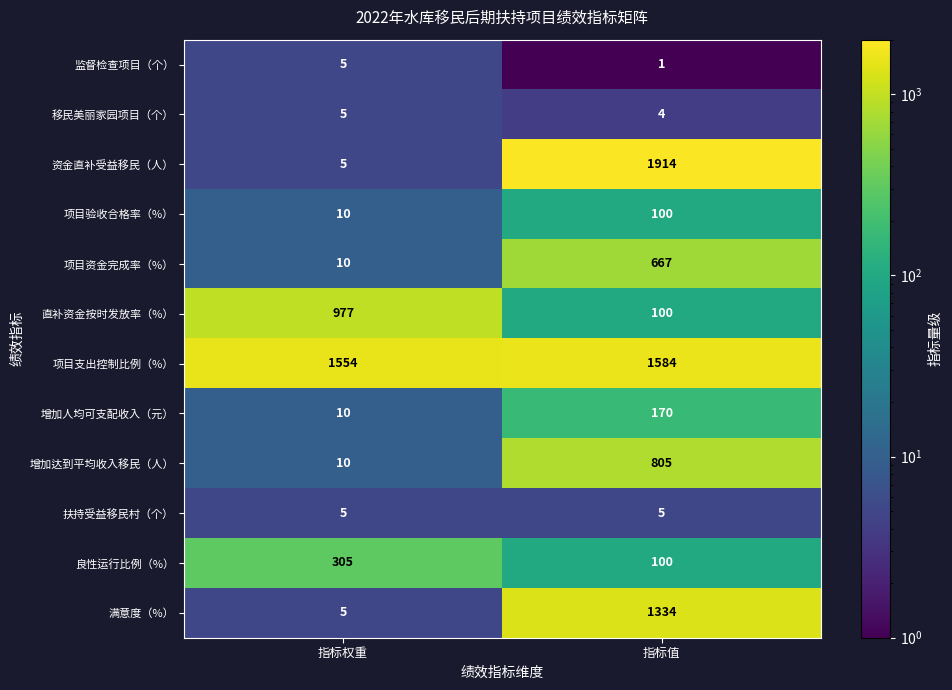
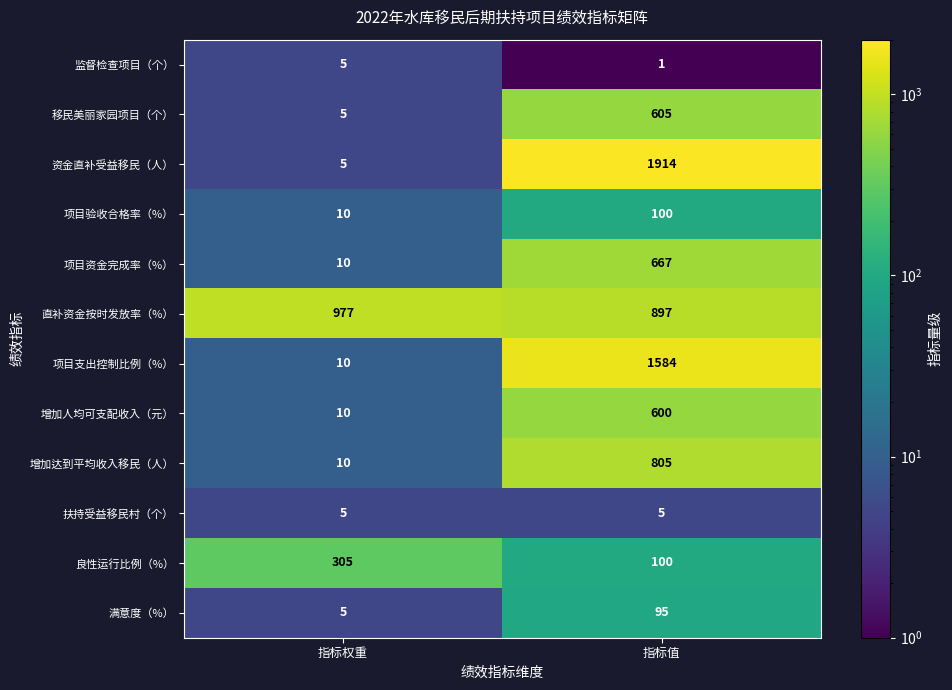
  {
    "监督检查项目（个）": {
      "指标权重": 5,
      "指标值": 1
    },
    "移民美丽家园项目（个）": {
      "指标权重": 5,
-     "指标值": 4
+     "指标值": 605
    },
    "资金直补受益移民（人）": {
      "指标权重": 5,
      "指标值": 1914
    },
    "项目验收合格率（%）": {
      "指标权重": 10,
      "指标值": 100
    },
    "项目资金完成率（%）": {
      "指标权重": 10,
      "指标值": 667
    },
    "直补资金按时发放率（%）": {
      "指标权重": 977,
-     "指标值": 100
+     "指标值": 897
    },
    "项目支出控制比例（%）": {
-     "指标权重": 1554,
+     "指标权重": 10,
      "指标值": 1584
    },
    "增加人均可支配收入（元）": {
      "指标权重": 10,
-     "指标值": 170
+     "指标值": 600
    },
    "增加达到平均收入移民（人）": {
      "指标权重": 10,
      "指标值": 805
    },
    "扶持受益移民村（个）": {
      "指标权重": 5,
      "指标值": 5
    },
    "良性运行比例（%）": {
      "指标权重": 305,
      "指标值": 100
    },
    "满意度（%）": {
      "指标权重": 5,
-     "指标值": 1334
+     "指标值": 95
    }
  }
